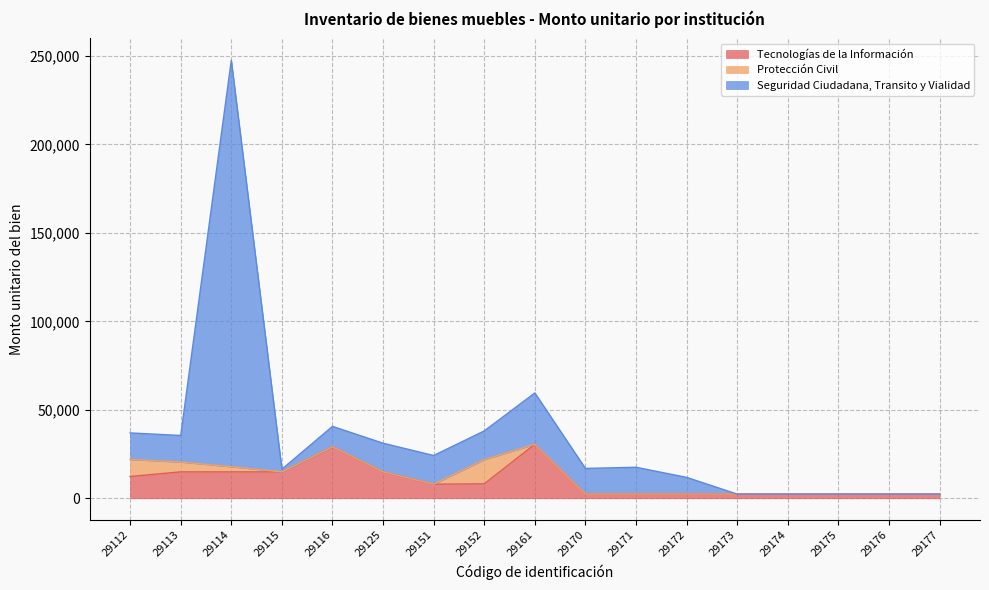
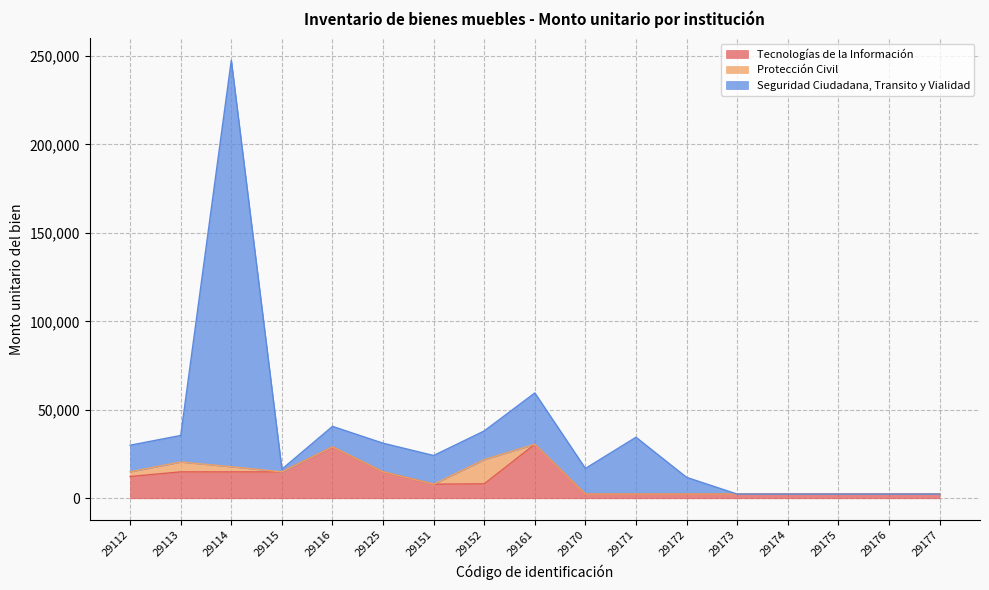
  {
    "Tecnologías de la Información": {
      "29112": "12,000",
      "29113": "15,000",
      "29114": "15,000",
      "29152": "8,000"
    },
    "Protección Civil": {
-     "29112": "10,000",
+     "29112": "3,000",
      "29113": "6,000",
      "29114": "3,000",
      "29152": "14,000"
    },
    "Seguridad Ciudadana, Transito y Vialidad": {
      "29112": "15,000",
      "29113": "15,000",
      "29114": "230,000",
      "29115": "1,000",
      "29116": "12,000",
      "29125": "16,000",
      "29151": "16,000",
      "29152": "16,000",
      "29161": "29,000",
      "29170": "15,000",
-     "29171": "15,000",
+     "29171": "32,000",
      "29172": "9,000"
    }
  }
